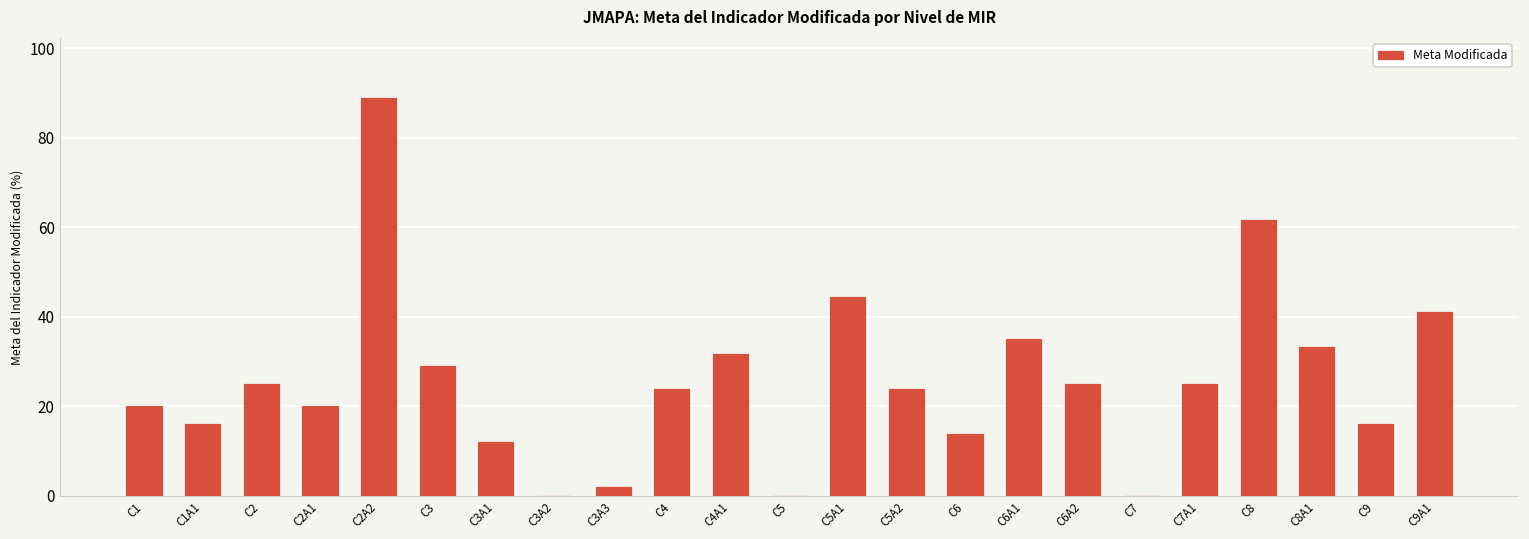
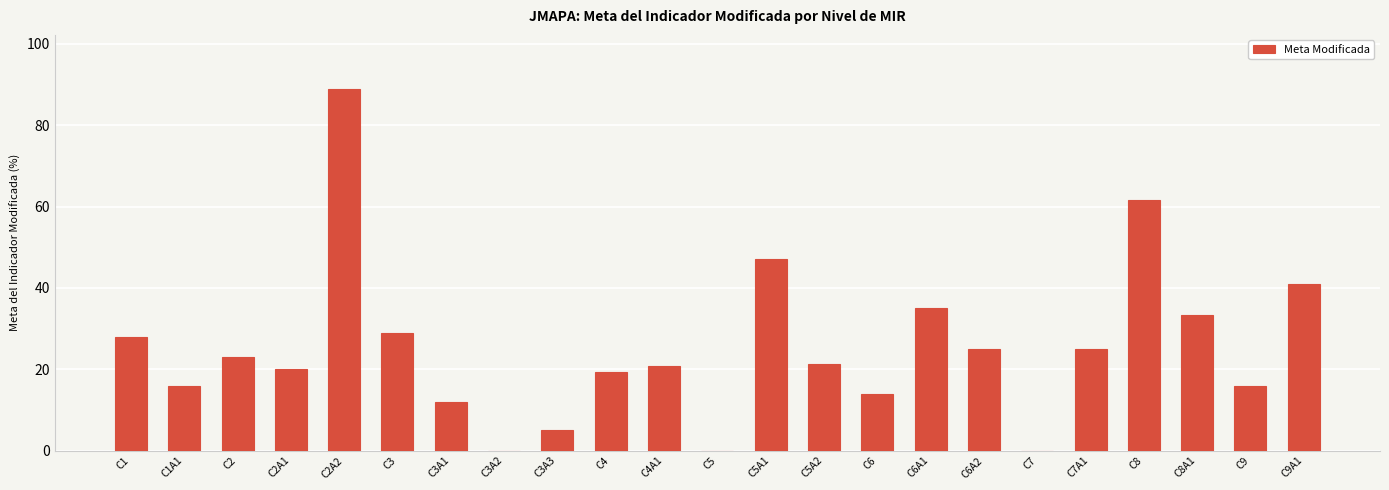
  {
-   "C1": 20,
+   "C1": 28,
    "C1A1": 16,
-   "C2": 25,
+   "C2": 23,
    "C2A1": 20,
    "C2A2": 89,
    "C3": 29,
    "C3A1": 12,
    "C3A2": 0,
-   "C3A3": 2,
-   "C4": 24,
-   "C4A1": 32,
+   "C3A3": 5,
+   "C4": 19,
+   "C4A1": 21,
    "C5": 0,
-   "C5A1": 44,
-   "C5A2": 24,
+   "C5A1": 47,
+   "C5A2": 21,
    "C6": 14,
    "C6A1": 35,
    "C6A2": 25,
    "C7": 0,
    "C7A1": 25,
    "C8": 62,
    "C8A1": 33,
    "C9": 16,
    "C9A1": 41
  }
